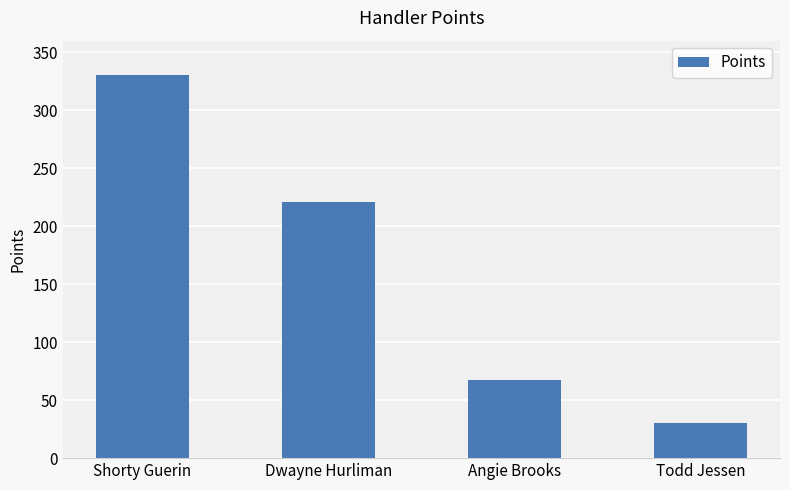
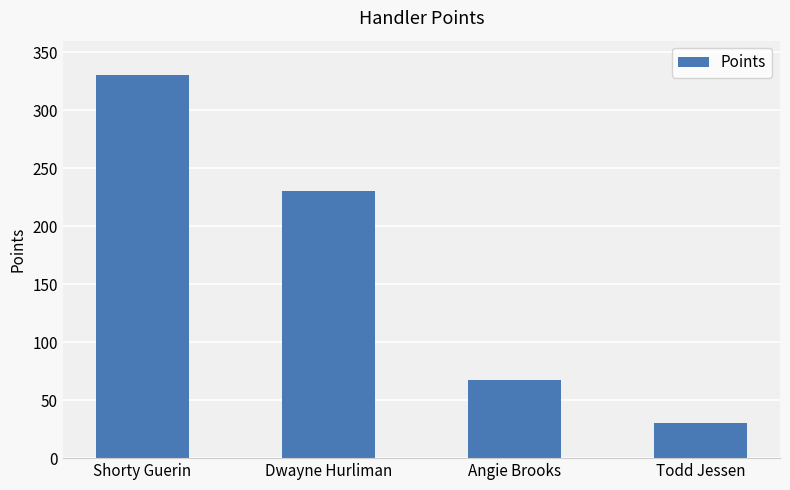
  {
    "Shorty Guerin": 330,
-   "Dwayne Hurliman": 221,
+   "Dwayne Hurliman": 230,
    "Angie Brooks": 67,
    "Todd Jessen": 30
  }
